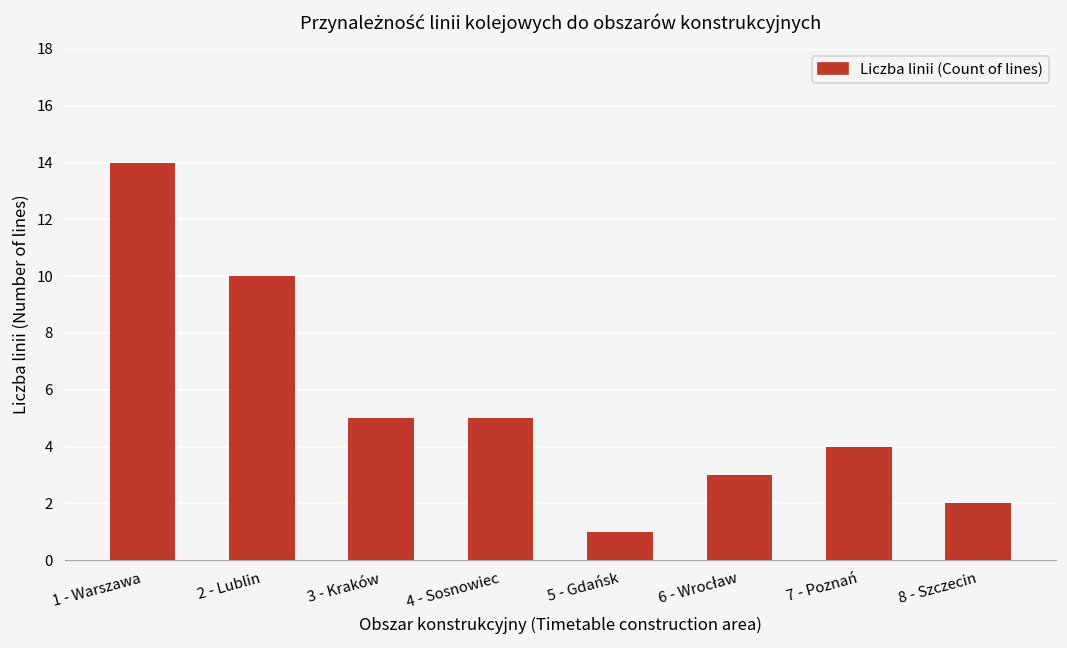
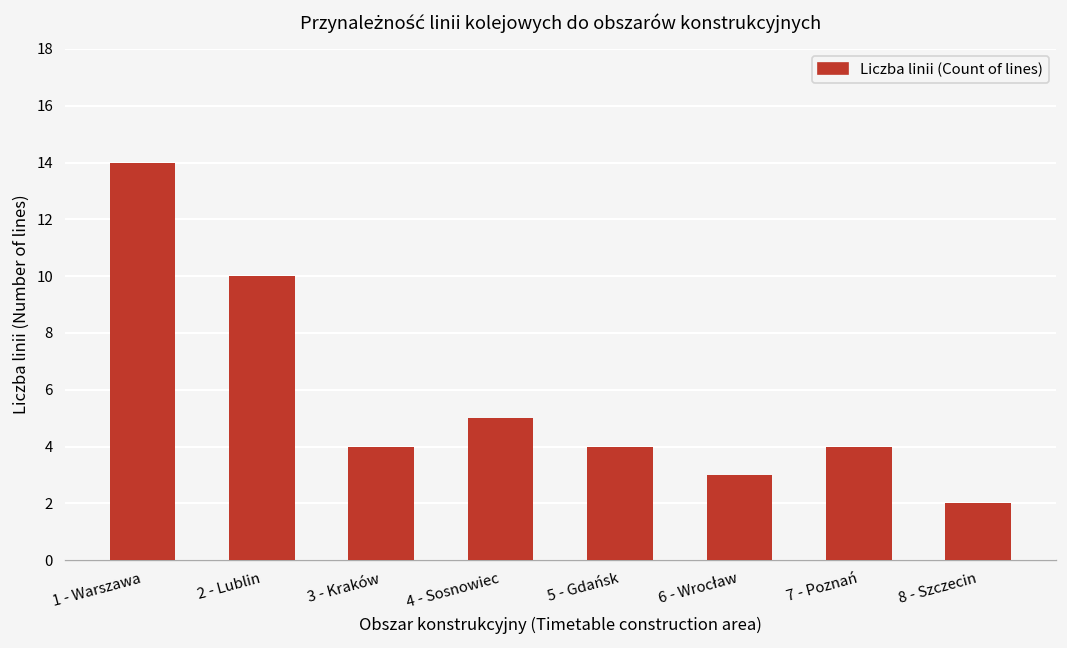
  {
    "1 - Warszawa": 14,
    "2 - Lublin": 10,
-   "3 - Kraków": 5,
+   "3 - Kraków": 4,
    "4 - Sosnowiec": 5,
-   "5 - Gdańsk": 1,
+   "5 - Gdańsk": 4,
    "6 - Wrocław": 3,
    "7 - Poznań": 4,
    "8 - Szczecin": 2
  }
